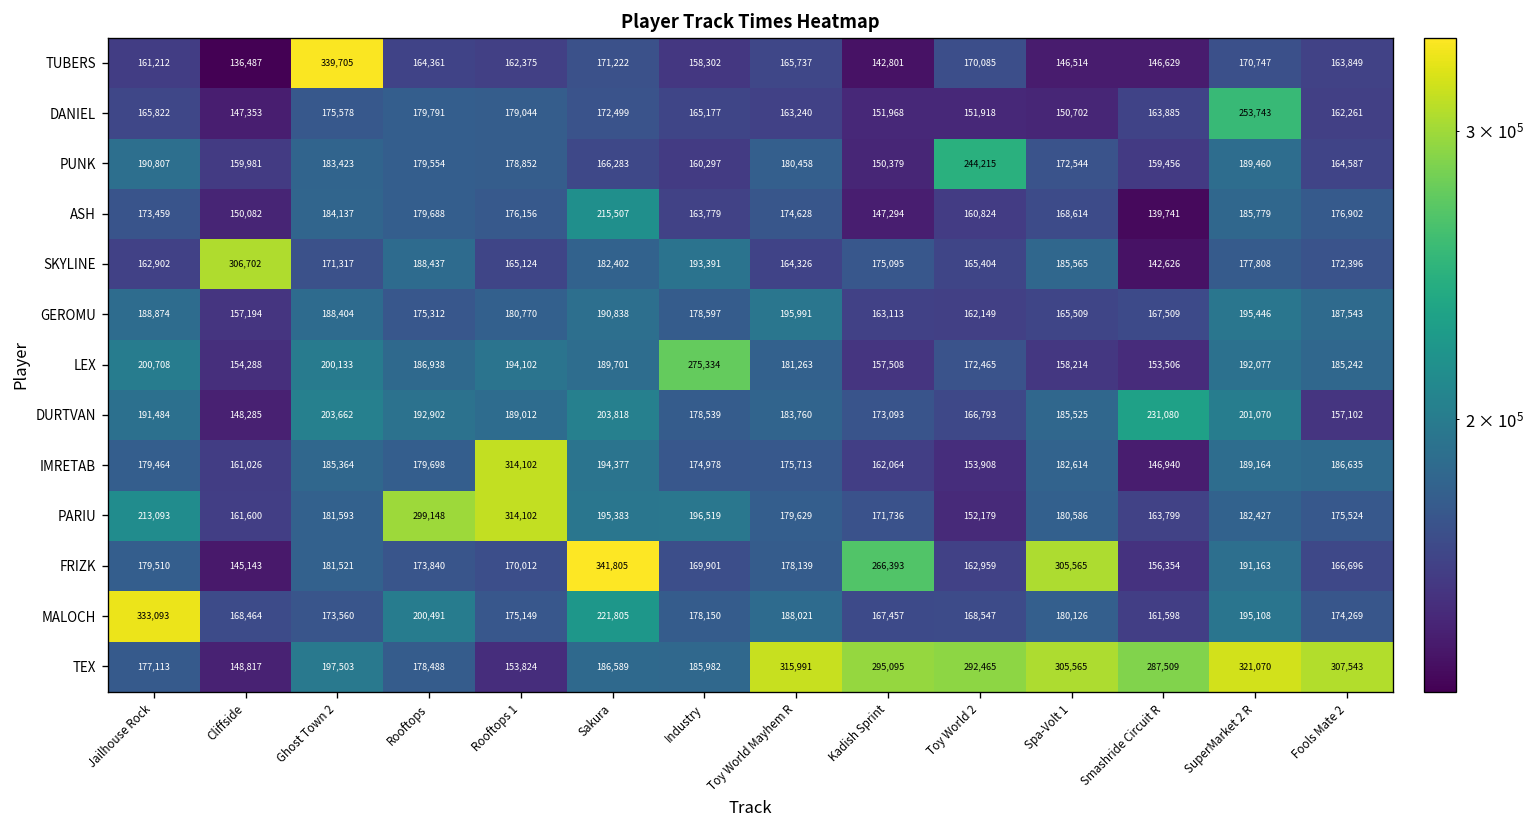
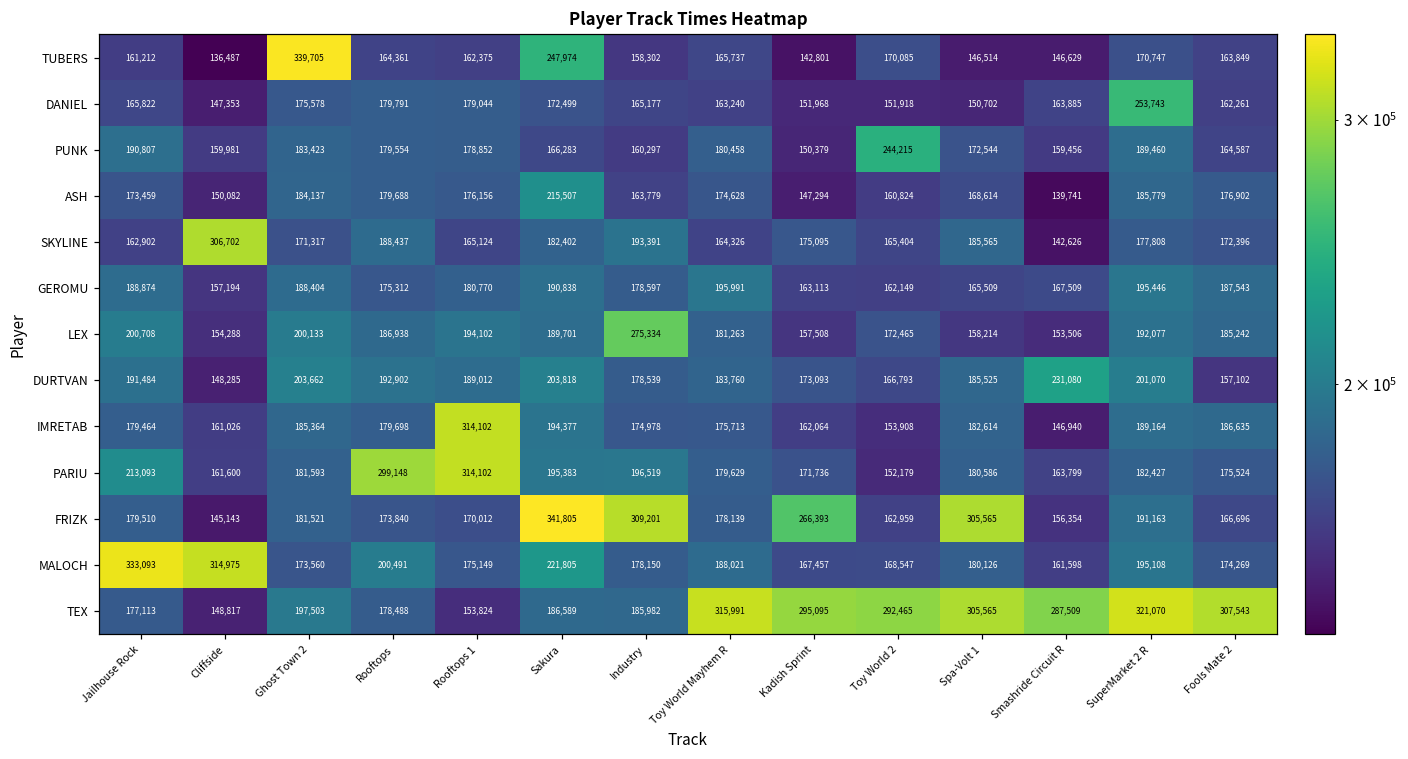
  {
    "TUBERS": {
      "Jailhouse Rock": "161,212",
      "Cliffside": "136,487",
      "Ghost Town 2": "339,705",
      "Rooftops": "164,361",
      "Rooftops 1": "162,375",
-     "Sakura": "171,222",
+     "Sakura": "247,974",
      "Industry": "158,302",
      "Toy World Mayhem R": "165,737",
      "Kadish Sprint": "142,801",
      "Toy World 2": "170,085",
      "Spa-Volt 1": "146,514",
      "Smashride Circuit R": "146,629",
      "SuperMarket 2 R": "170,747",
      "Fools Mate 2": "163,849"
    },
    "DANIEL": {
      "Jailhouse Rock": "165,822",
      "Cliffside": "147,353",
      "Ghost Town 2": "175,578",
      "Rooftops": "179,791",
      "Rooftops 1": "179,044",
      "Sakura": "172,499",
      "Industry": "165,177",
      "Toy World Mayhem R": "163,240",
      "Kadish Sprint": "151,968",
      "Toy World 2": "151,918",
      "Spa-Volt 1": "150,702",
      "Smashride Circuit R": "163,885",
      "SuperMarket 2 R": "253,743",
      "Fools Mate 2": "162,261"
    },
    "PUNK": {
      "Jailhouse Rock": "190,807",
      "Cliffside": "159,981",
      "Ghost Town 2": "183,423",
      "Rooftops": "179,554",
      "Rooftops 1": "178,852",
      "Sakura": "166,283",
      "Industry": "160,297",
      "Toy World Mayhem R": "180,458",
      "Kadish Sprint": "150,379",
      "Toy World 2": "244,215",
      "Spa-Volt 1": "172,544",
      "Smashride Circuit R": "159,456",
      "SuperMarket 2 R": "189,460",
      "Fools Mate 2": "164,587"
    },
    "ASH": {
      "Jailhouse Rock": "173,459",
      "Cliffside": "150,082",
      "Ghost Town 2": "184,137",
      "Rooftops": "179,688",
      "Rooftops 1": "176,156",
      "Sakura": "215,507",
      "Industry": "163,779",
      "Toy World Mayhem R": "174,628",
      "Kadish Sprint": "147,294",
      "Toy World 2": "160,824",
      "Spa-Volt 1": "168,614",
      "Smashride Circuit R": "139,741",
      "SuperMarket 2 R": "185,779",
      "Fools Mate 2": "176,902"
    },
    "SKYLINE": {
      "Jailhouse Rock": "162,902",
      "Cliffside": "306,702",
      "Ghost Town 2": "171,317",
      "Rooftops": "188,437",
      "Rooftops 1": "165,124",
      "Sakura": "182,402",
      "Industry": "193,391",
      "Toy World Mayhem R": "164,326",
      "Kadish Sprint": "175,095",
      "Toy World 2": "165,404",
      "Spa-Volt 1": "185,565",
      "Smashride Circuit R": "142,626",
      "SuperMarket 2 R": "177,808",
      "Fools Mate 2": "172,396"
    },
    "GEROMU": {
      "Jailhouse Rock": "188,874",
      "Cliffside": "157,194",
      "Ghost Town 2": "188,404",
      "Rooftops": "175,312",
      "Rooftops 1": "180,770",
      "Sakura": "190,838",
      "Industry": "178,597",
      "Toy World Mayhem R": "195,991",
      "Kadish Sprint": "163,113",
      "Toy World 2": "162,149",
      "Spa-Volt 1": "165,509",
      "Smashride Circuit R": "167,509",
      "SuperMarket 2 R": "195,446",
      "Fools Mate 2": "187,543"
    },
    "LEX": {
      "Jailhouse Rock": "200,708",
      "Cliffside": "154,288",
      "Ghost Town 2": "200,133",
      "Rooftops": "186,938",
      "Rooftops 1": "194,102",
      "Sakura": "189,701",
      "Industry": "275,334",
      "Toy World Mayhem R": "181,263",
      "Kadish Sprint": "157,508",
      "Toy World 2": "172,465",
      "Spa-Volt 1": "158,214",
      "Smashride Circuit R": "153,506",
      "SuperMarket 2 R": "192,077",
      "Fools Mate 2": "185,242"
    },
    "DURTVAN": {
      "Jailhouse Rock": "191,484",
      "Cliffside": "148,285",
      "Ghost Town 2": "203,662",
      "Rooftops": "192,902",
      "Rooftops 1": "189,012",
      "Sakura": "203,818",
      "Industry": "178,539",
      "Toy World Mayhem R": "183,760",
      "Kadish Sprint": "173,093",
      "Toy World 2": "166,793",
      "Spa-Volt 1": "185,525",
      "Smashride Circuit R": "231,080",
      "SuperMarket 2 R": "201,070",
      "Fools Mate 2": "157,102"
    },
    "IMRETAB": {
      "Jailhouse Rock": "179,464",
      "Cliffside": "161,026",
      "Ghost Town 2": "185,364",
      "Rooftops": "179,698",
      "Rooftops 1": "314,102",
      "Sakura": "194,377",
      "Industry": "174,978",
      "Toy World Mayhem R": "175,713",
      "Kadish Sprint": "162,064",
      "Toy World 2": "153,908",
      "Spa-Volt 1": "182,614",
      "Smashride Circuit R": "146,940",
      "SuperMarket 2 R": "189,164",
      "Fools Mate 2": "186,635"
    },
    "PARIU": {
      "Jailhouse Rock": "213,093",
      "Cliffside": "161,600",
      "Ghost Town 2": "181,593",
      "Rooftops": "299,148",
      "Rooftops 1": "314,102",
      "Sakura": "195,383",
      "Industry": "196,519",
      "Toy World Mayhem R": "179,629",
      "Kadish Sprint": "171,736",
      "Toy World 2": "152,179",
      "Spa-Volt 1": "180,586",
      "Smashride Circuit R": "163,799",
      "SuperMarket 2 R": "182,427",
      "Fools Mate 2": "175,524"
    },
    "FRIZK": {
      "Jailhouse Rock": "179,510",
      "Cliffside": "145,143",
      "Ghost Town 2": "181,521",
      "Rooftops": "173,840",
      "Rooftops 1": "170,012",
      "Sakura": "341,805",
-     "Industry": "169,901",
+     "Industry": "309,201",
      "Toy World Mayhem R": "178,139",
      "Kadish Sprint": "266,393",
      "Toy World 2": "162,959",
      "Spa-Volt 1": "305,565",
      "Smashride Circuit R": "156,354",
      "SuperMarket 2 R": "191,163",
      "Fools Mate 2": "166,696"
    },
    "MALOCH": {
      "Jailhouse Rock": "333,093",
-     "Cliffside": "168,464",
+     "Cliffside": "314,975",
      "Ghost Town 2": "173,560",
      "Rooftops": "200,491",
      "Rooftops 1": "175,149",
      "Sakura": "221,805",
      "Industry": "178,150",
      "Toy World Mayhem R": "188,021",
      "Kadish Sprint": "167,457",
      "Toy World 2": "168,547",
      "Spa-Volt 1": "180,126",
      "Smashride Circuit R": "161,598",
      "SuperMarket 2 R": "195,108",
      "Fools Mate 2": "174,269"
    },
    "TEX": {
      "Jailhouse Rock": "177,113",
      "Cliffside": "148,817",
      "Ghost Town 2": "197,503",
      "Rooftops": "178,488",
      "Rooftops 1": "153,824",
      "Sakura": "186,589",
      "Industry": "185,982",
      "Toy World Mayhem R": "315,991",
      "Kadish Sprint": "295,095",
      "Toy World 2": "292,465",
      "Spa-Volt 1": "305,565",
      "Smashride Circuit R": "287,509",
      "SuperMarket 2 R": "321,070",
      "Fools Mate 2": "307,543"
    }
  }
